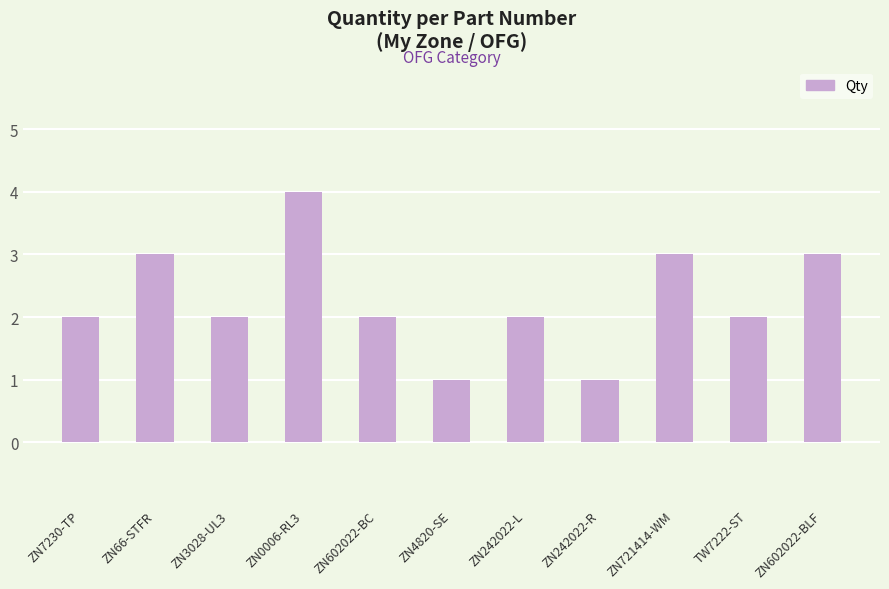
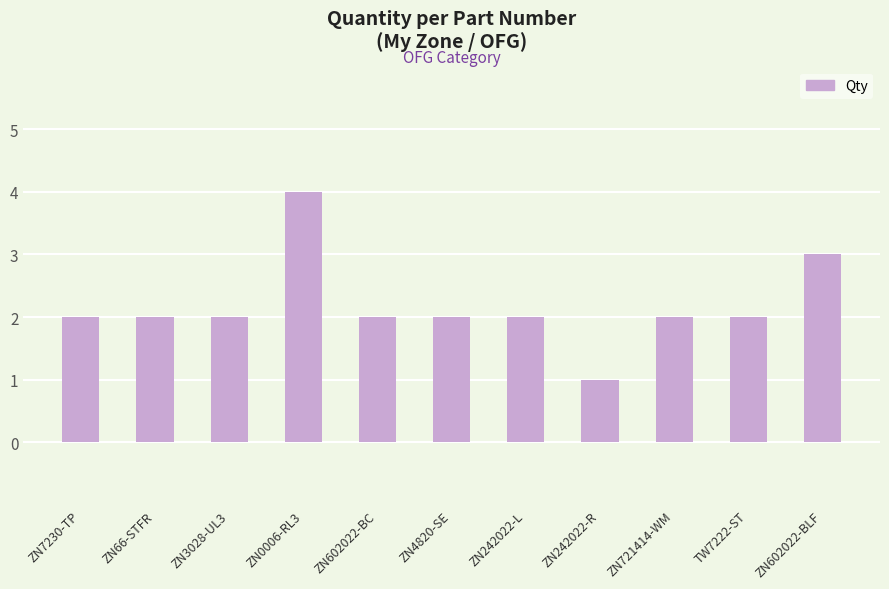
  {
    "ZN7230-TP": 2,
-   "ZN66-STFR": 3,
+   "ZN66-STFR": 2,
    "ZN3028-UL3": 2,
    "ZN0006-RL3": 4,
    "ZN602022-BC": 2,
-   "ZN4820-SE": 1,
+   "ZN4820-SE": 2,
    "ZN242022-L": 2,
    "ZN242022-R": 1,
-   "ZN721414-WM": 3,
+   "ZN721414-WM": 2,
    "TW7222-ST": 2,
    "ZN602022-BLF": 3
  }
